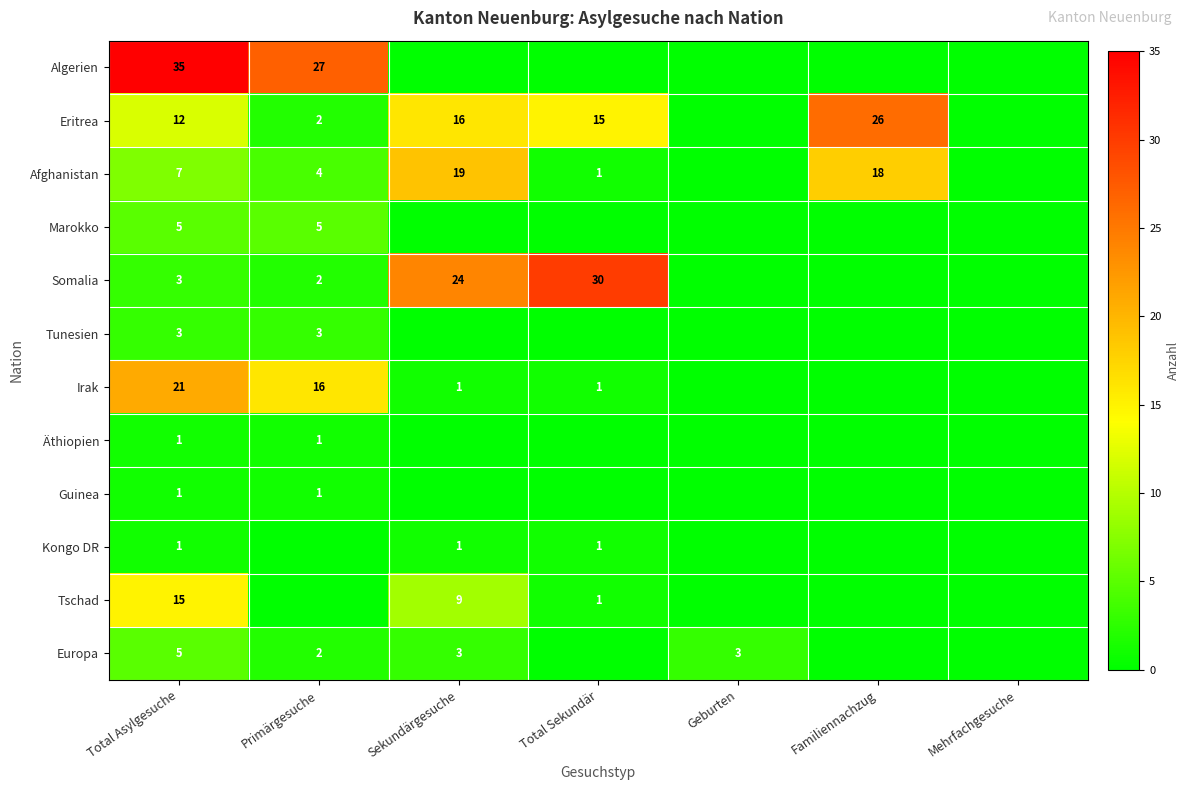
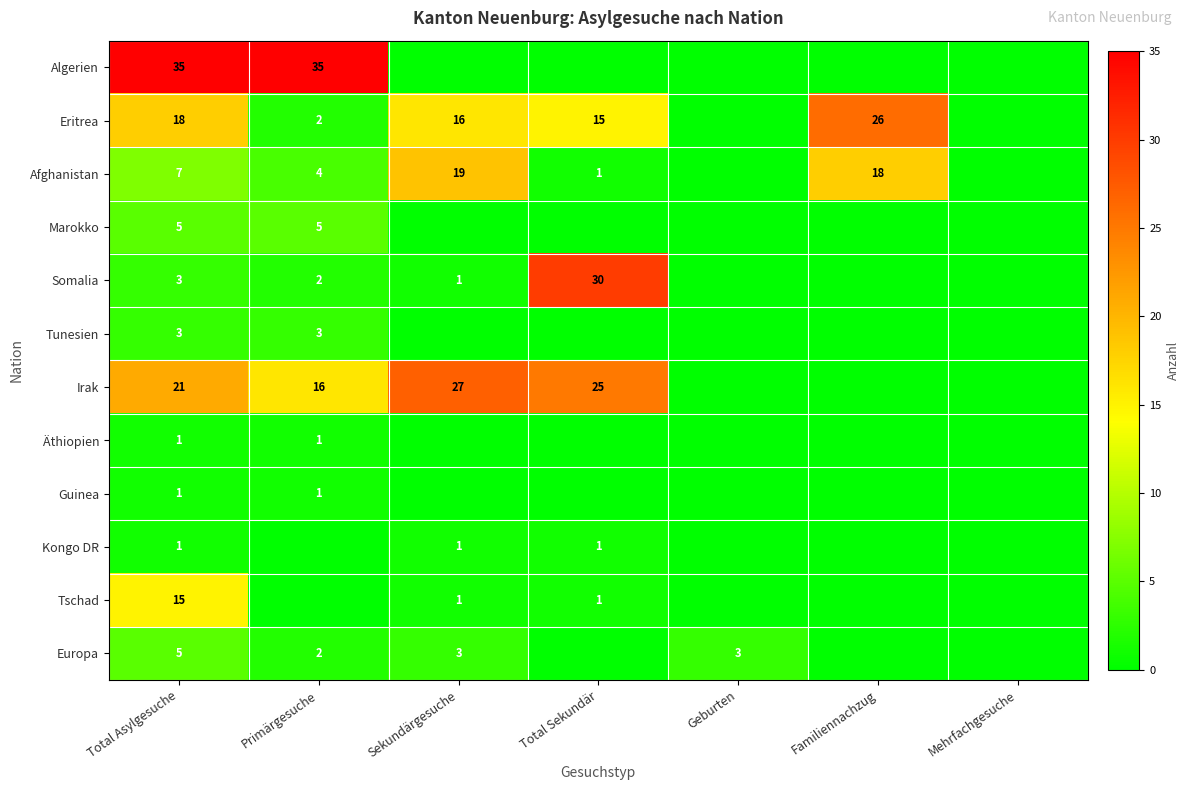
  {
    "Algerien": {
      "Total Asylgesuche": 35,
-     "Primärgesuche": 27
+     "Primärgesuche": 35
    },
    "Eritrea": {
-     "Total Asylgesuche": 12,
+     "Total Asylgesuche": 18,
      "Primärgesuche": 2,
      "Sekundärgesuche": 16,
      "Total Sekundär": 15,
      "Familiennachzug": 26
    },
    "Afghanistan": {
      "Total Asylgesuche": 7,
      "Primärgesuche": 4,
      "Sekundärgesuche": 19,
      "Total Sekundär": 1,
      "Familiennachzug": 18
    },
    "Marokko": {
      "Total Asylgesuche": 5,
      "Primärgesuche": 5
    },
    "Somalia": {
      "Total Asylgesuche": 3,
      "Primärgesuche": 2,
-     "Sekundärgesuche": 24,
+     "Sekundärgesuche": 1,
      "Total Sekundär": 30
    },
    "Tunesien": {
      "Total Asylgesuche": 3,
      "Primärgesuche": 3
    },
    "Irak": {
      "Total Asylgesuche": 21,
      "Primärgesuche": 16,
-     "Sekundärgesuche": 1,
-     "Total Sekundär": 1
+     "Sekundärgesuche": 27,
+     "Total Sekundär": 25
    },
    "Äthiopien": {
      "Total Asylgesuche": 1,
      "Primärgesuche": 1
    },
    "Guinea": {
      "Total Asylgesuche": 1,
      "Primärgesuche": 1
    },
    "Kongo DR": {
      "Total Asylgesuche": 1,
      "Sekundärgesuche": 1,
      "Total Sekundär": 1
    },
    "Tschad": {
      "Total Asylgesuche": 15,
-     "Sekundärgesuche": 9,
+     "Sekundärgesuche": 1,
      "Total Sekundär": 1
    },
    "Europa": {
      "Total Asylgesuche": 5,
      "Primärgesuche": 2,
      "Sekundärgesuche": 3,
      "Geburten": 3
    }
  }
